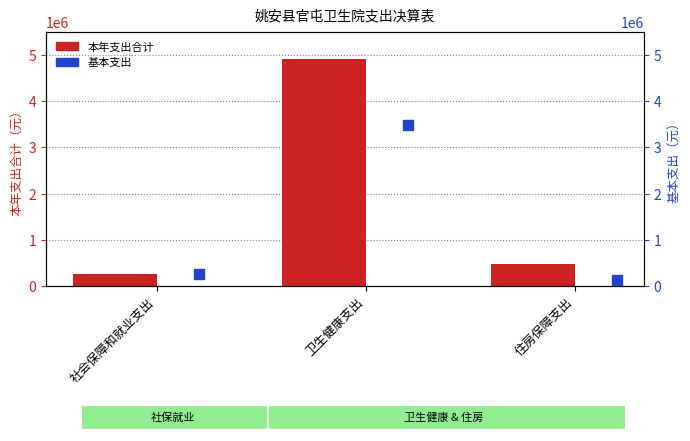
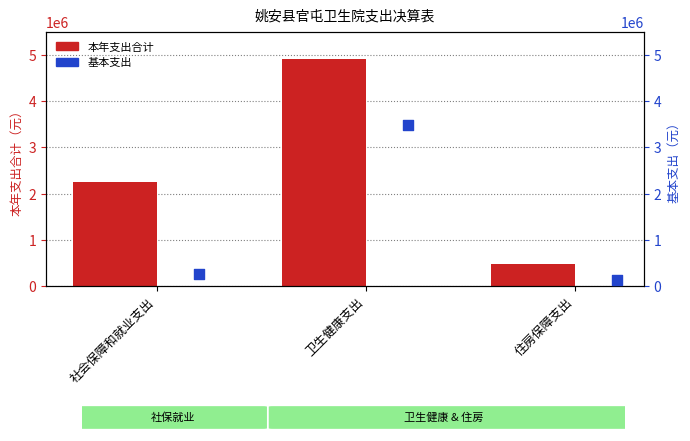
  {
    "本年支出合计": {
-     "社会保障和就业支出": 300000,
+     "社会保障和就业支出": 2300000,
      "卫生健康支出": 4900000,
      "住房保障支出": 500000
    }
  }
